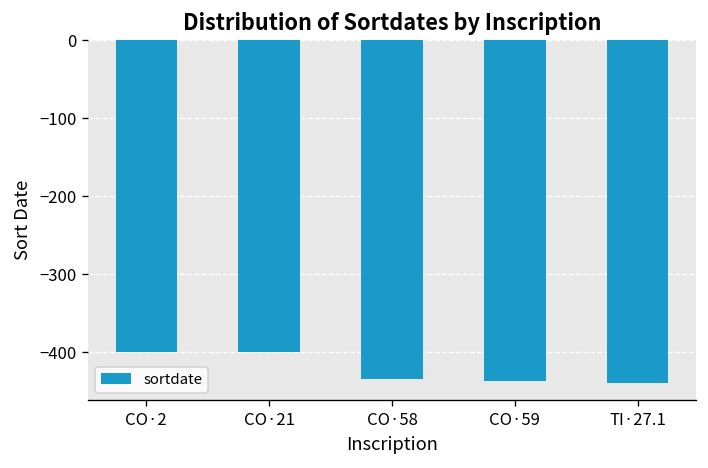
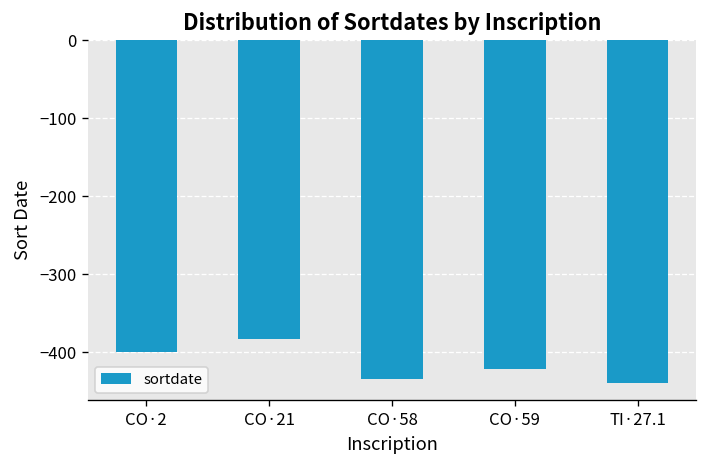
  {
    "CO·2": -400,
-   "CO·21": -400,
+   "CO·21": -380,
    "CO·58": -440,
-   "CO·59": -440,
+   "CO·59": -420,
    "TI·27.1": -440
  }
